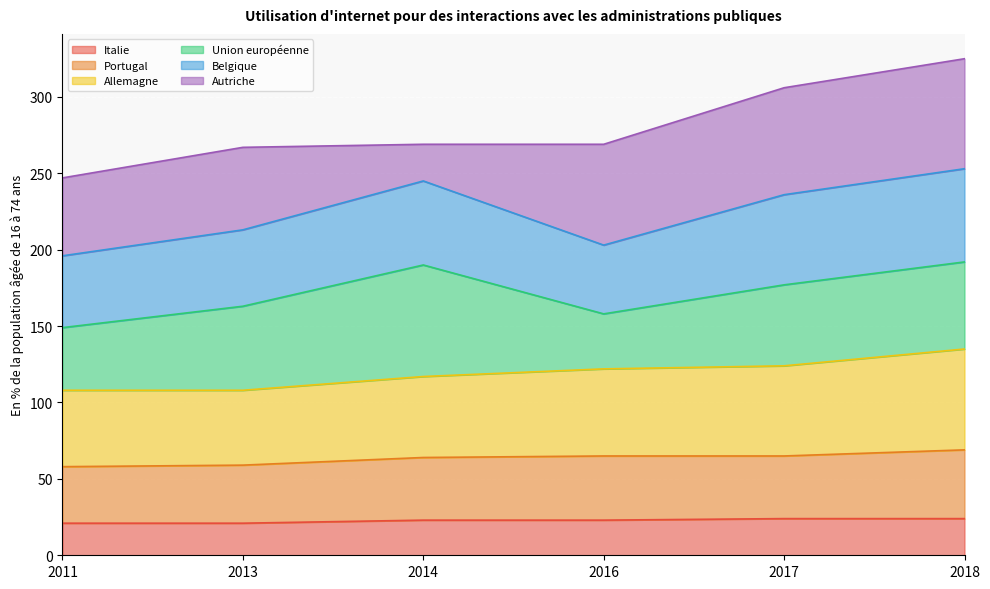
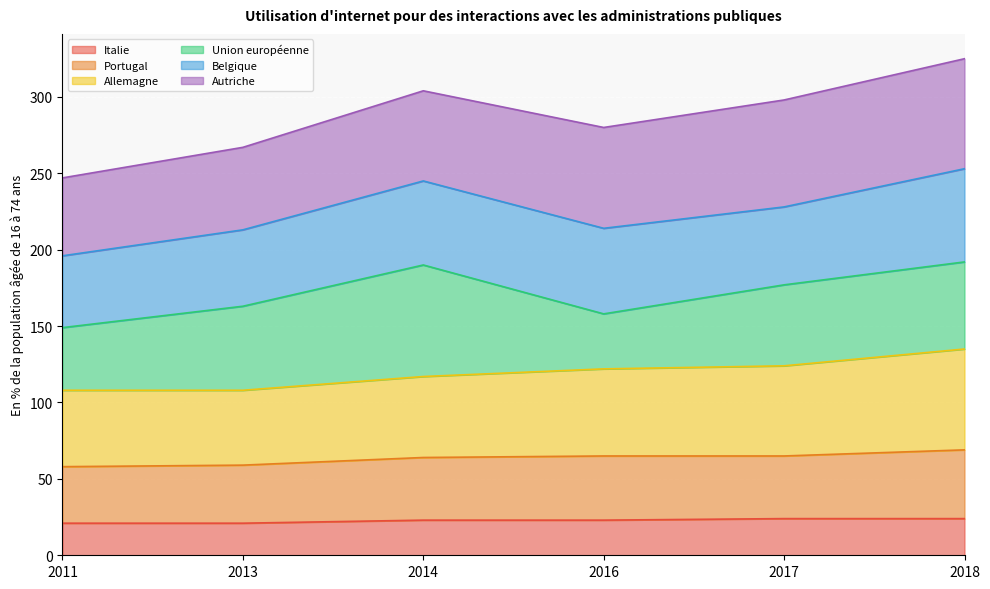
  {
    "Union européenne": {
      "2011": 41,
      "2013": 55,
      "2014": 73,
      "2016": 36,
      "2017": 53,
      "2018": 57
    },
    "Belgique": {
      "2011": 47,
      "2013": 50,
      "2014": 55,
-     "2016": 45,
-     "2017": 59,
+     "2016": 56,
+     "2017": 51,
      "2018": 61
    },
    "Autriche": {
      "2011": 51,
      "2013": 54,
-     "2014": 24,
+     "2014": 59,
      "2016": 66,
      "2017": 70,
      "2018": 72
    }
  }
